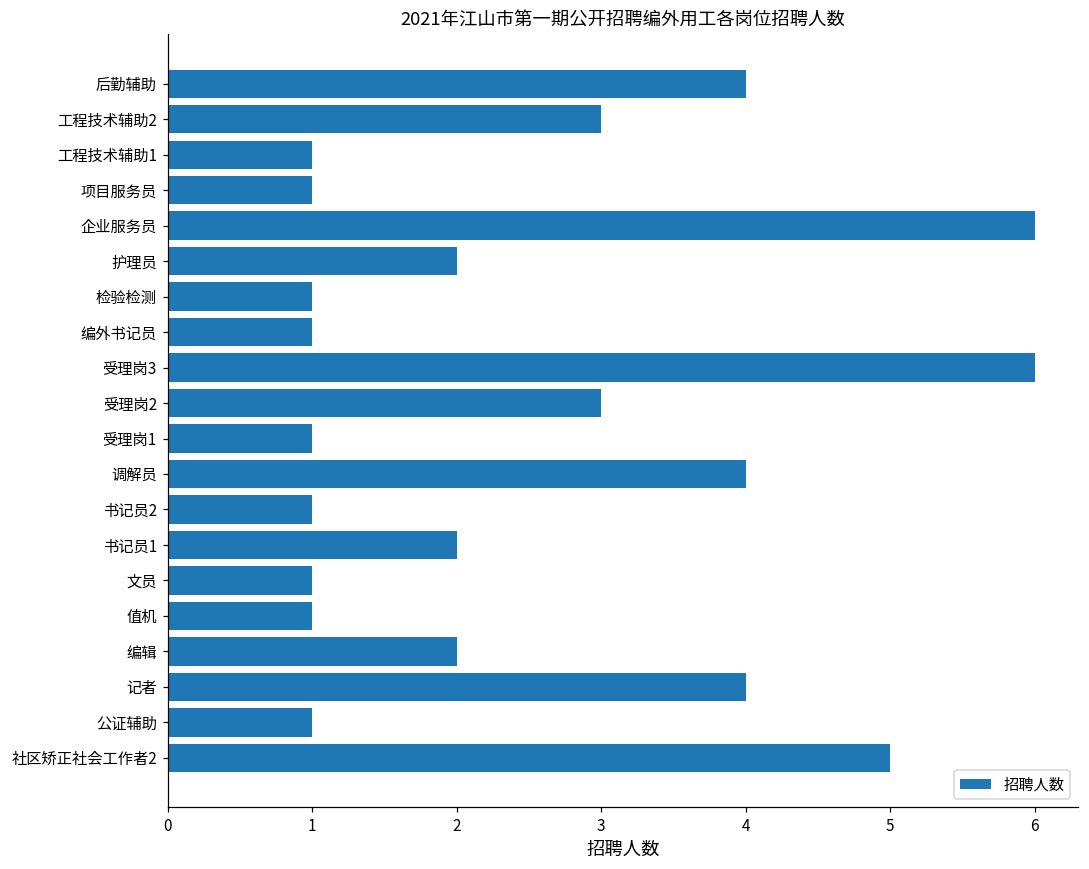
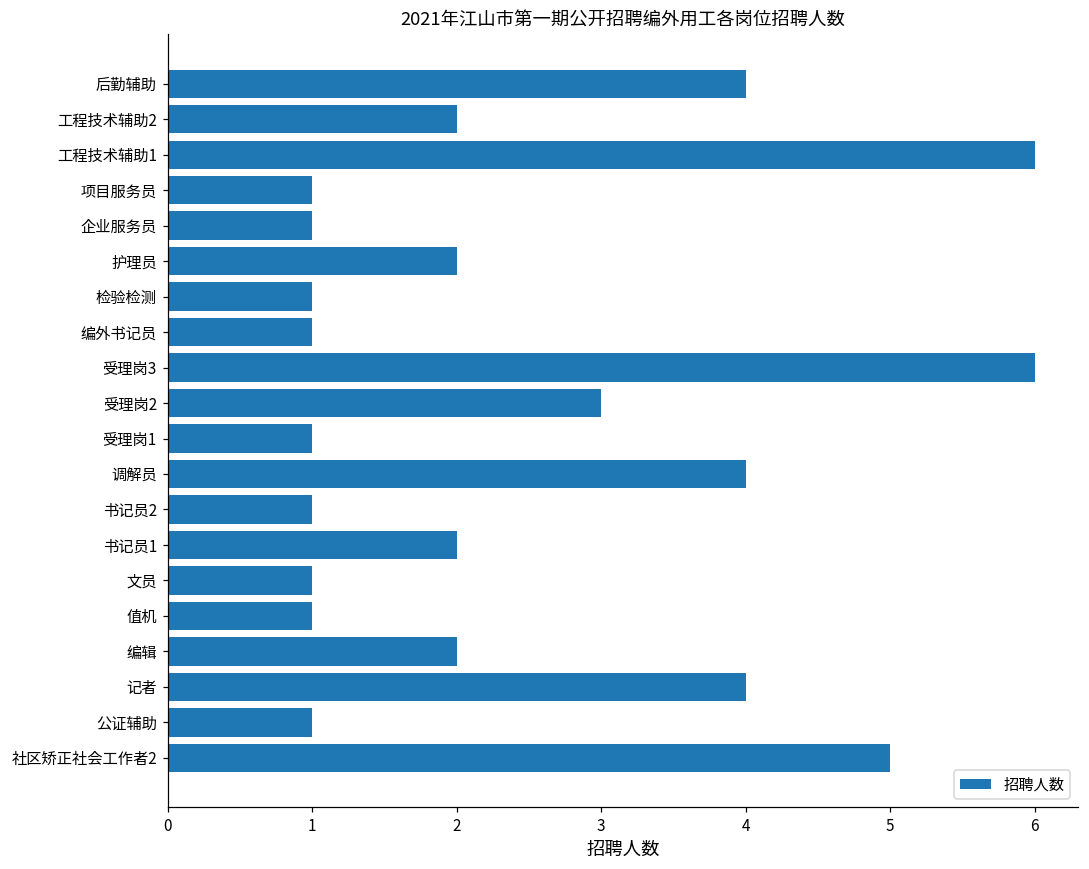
  {
    "后勤辅助": 4,
-   "工程技术辅助2": 3,
-   "工程技术辅助1": 1,
+   "工程技术辅助2": 2,
+   "工程技术辅助1": 6,
    "项目服务员": 1,
-   "企业服务员": 6,
+   "企业服务员": 1,
    "护理员": 2,
    "检验检测": 1,
    "编外书记员": 1,
    "受理岗3": 6,
    "受理岗2": 3,
    "受理岗1": 1,
    "调解员": 4,
    "书记员2": 1,
    "书记员1": 2,
    "文员": 1,
    "值机": 1,
    "编辑": 2,
    "记者": 4,
    "公证辅助": 1,
    "社区矫正社会工作者2": 5
  }
